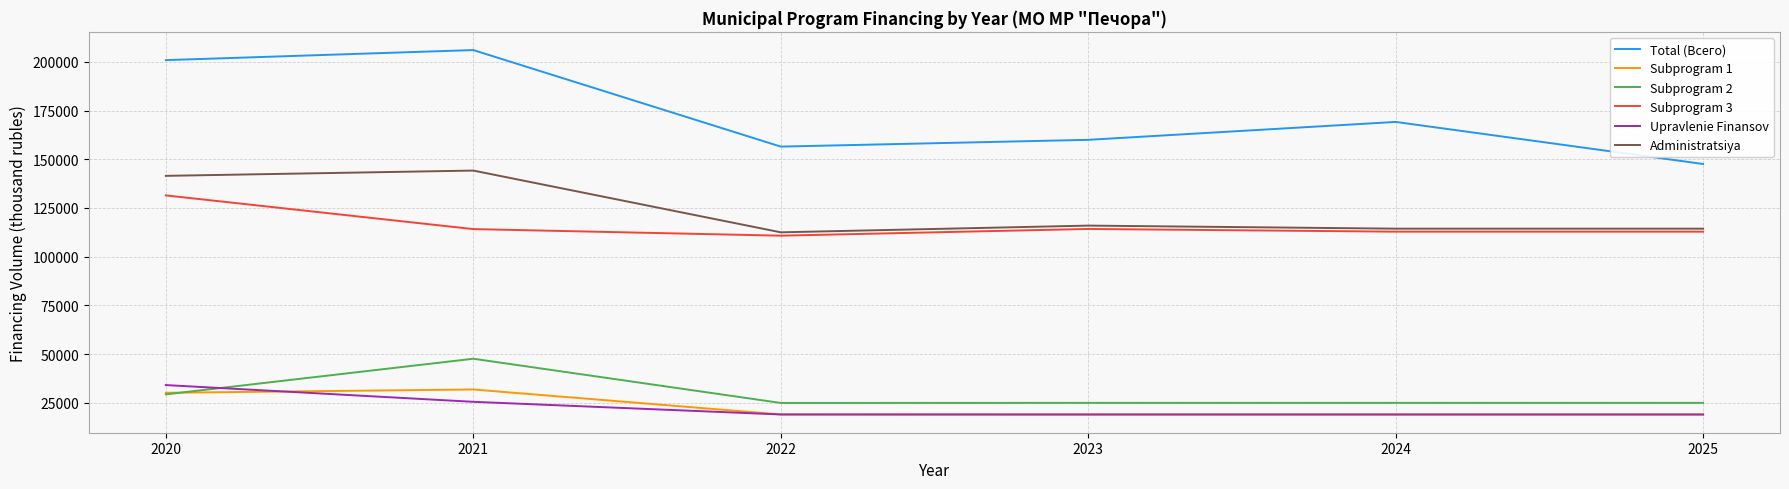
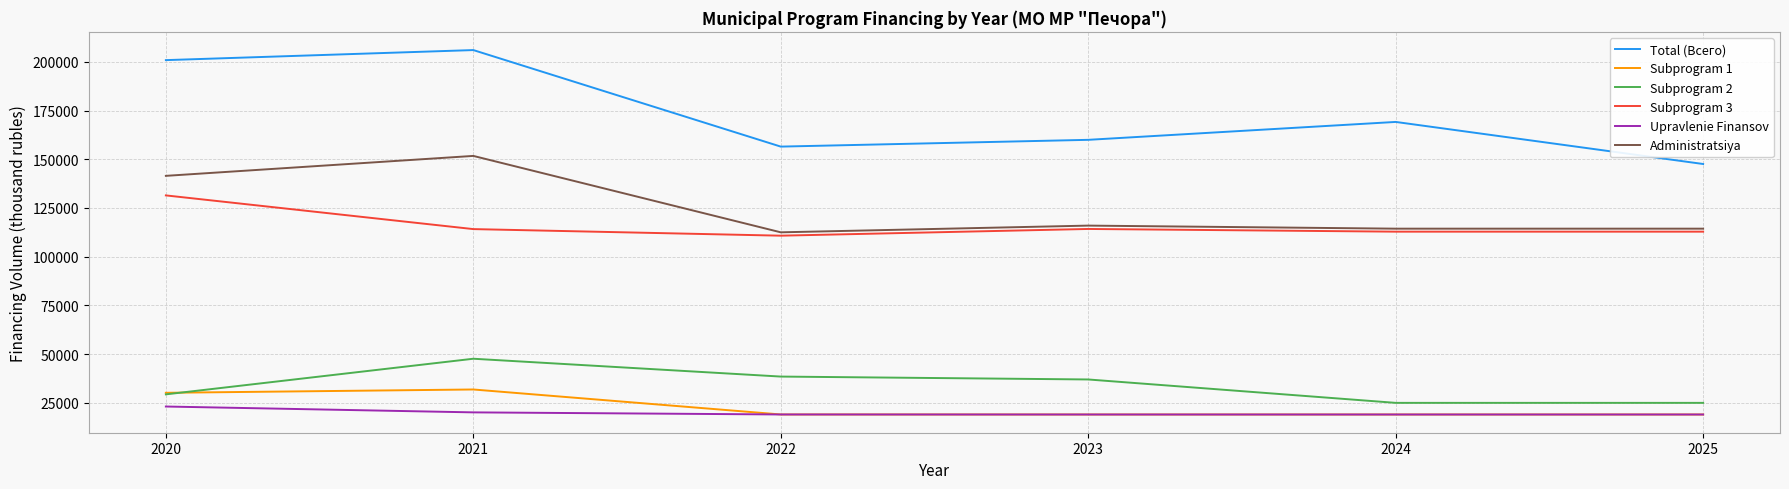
  {
    "Total (Всего)": {
      "2020": 201000,
      "2021": 206000,
      "2022": 156000,
      "2023": 160000,
      "2024": 169000,
      "2025": 148000
    },
    "Subprogram 1": {
      "2021": 32000
    },
    "Subprogram 2": {
      "2021": 48000,
-     "2022": 25000,
-     "2023": 25000,
+     "2022": 38000,
+     "2023": 37000,
      "2024": 25000,
      "2025": 25000
    },
    "Subprogram 3": {
      "2020": 131000,
      "2021": 114000,
      "2022": 111000,
      "2023": 114000,
      "2024": 113000,
      "2025": 113000
    },
    "Upravlenie Finansov": {
-     "2020": 34000,
-     "2021": 26000
+     "2020": 23000,
+     "2021": 20000
    },
    "Administratsiya": {
      "2020": 141000,
-     "2021": 144000,
+     "2021": 152000,
      "2022": 113000,
      "2023": 116000,
      "2024": 114000,
      "2025": 114000
    }
  }
